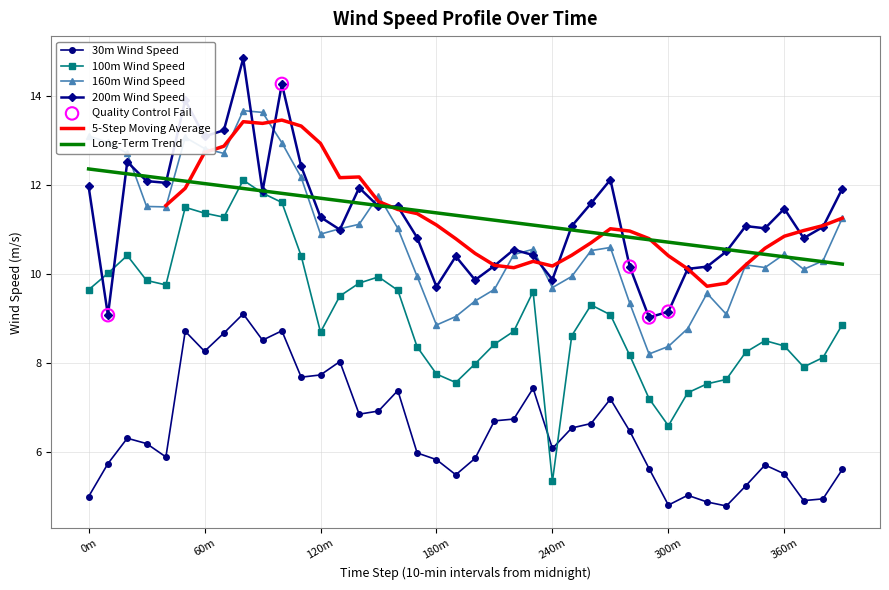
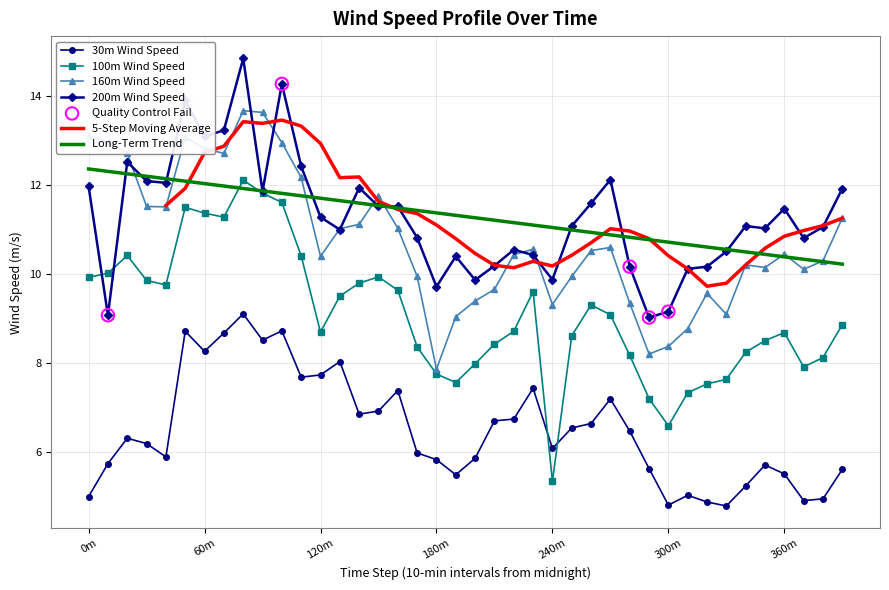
  {
    "100m Wind Speed": {
-     "0m": 9.7,
+     "0m": 9.9,
      "60m": 11.4,
      "120m": 8.7,
      "180m": 7.8,
      "240m": 5.4,
      "300m": 6.6,
-     "360m": 8.4
+     "360m": 8.7
    },
    "160m Wind Speed": {
-     "120m": 10.9,
-     "180m": 8.9,
-     "240m": 9.7,
+     "120m": 10.4,
+     "180m": 7.9,
+     "240m": 9.3,
      "300m": 8.4,
      "360m": 10.5
    },
    "5-Step Moving Average": {
      "120m": 12.9,
      "180m": 11.1,
      "240m": 10.2,
      "300m": 10.4,
      "360m": 10.9
    },
    "Long-Term Trend": {
      "0m": 12.4,
      "60m": 12.0,
      "120m": 11.7,
      "180m": 11.4,
      "240m": 11.0,
      "300m": 10.7,
      "360m": 10.4
    }
  }
